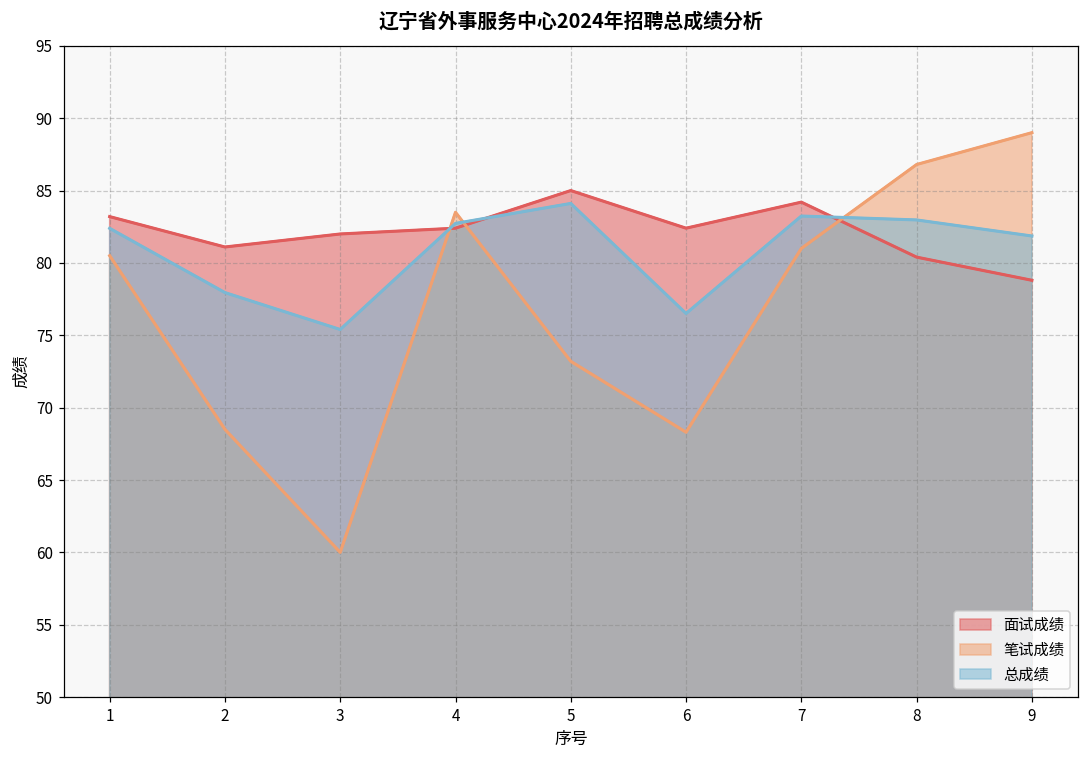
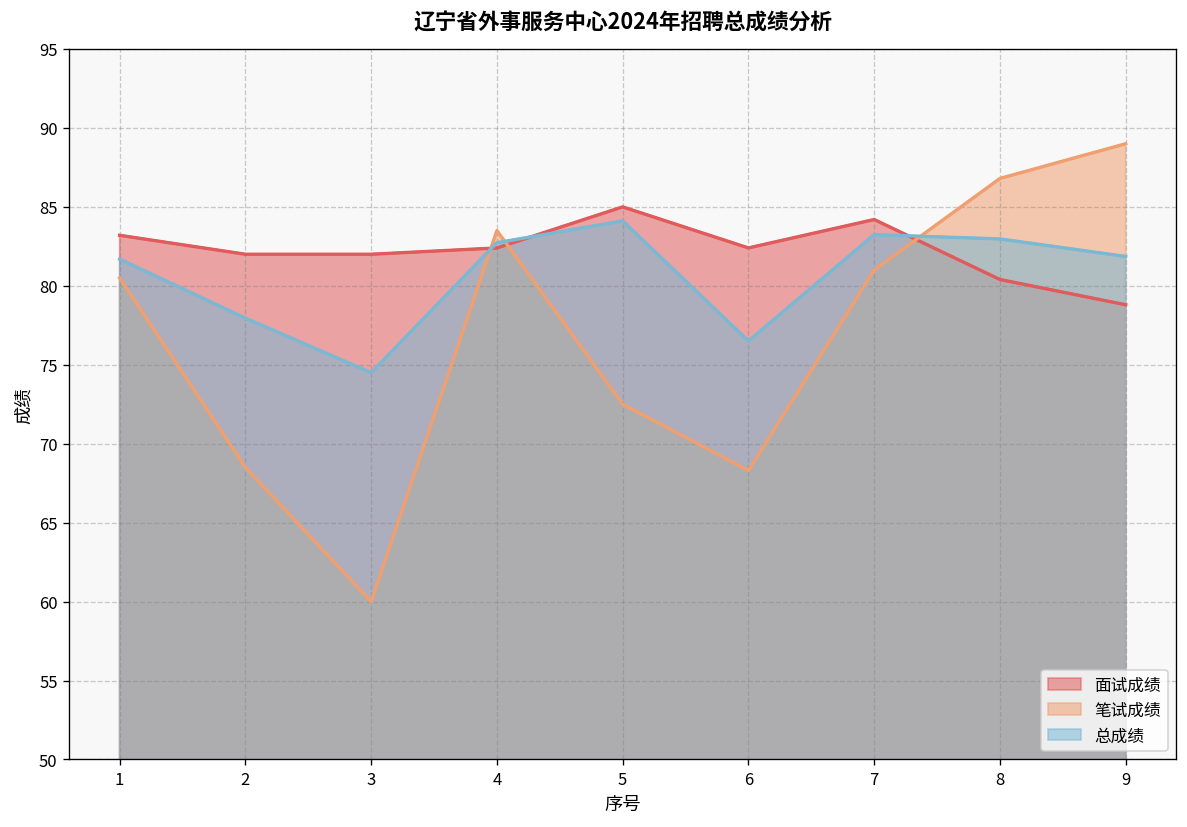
  {
    "面试成绩": {
      "1": 83.2,
-     "2": 81.1,
+     "2": 82.0,
      "3": 82.0,
      "4": 82.4,
      "5": 85.0,
      "6": 82.4,
      "7": 84.2,
      "8": 80.4,
      "9": 78.8
    },
    "笔试成绩": {
      "1": 80.5,
      "2": 68.5,
      "3": 60.0,
      "4": 83.5,
-     "5": 73.2,
+     "5": 72.5,
      "6": 68.3,
      "7": 81.0,
      "8": 86.8,
      "9": 89.0
    },
    "总成绩": {
-     "1": 82.4,
+     "1": 81.7,
      "2": 78.0,
-     "3": 75.4,
+     "3": 74.5,
      "4": 82.7,
      "5": 84.1,
      "6": 76.5,
      "7": 83.2,
      "8": 83.0,
      "9": 81.9
    }
  }
